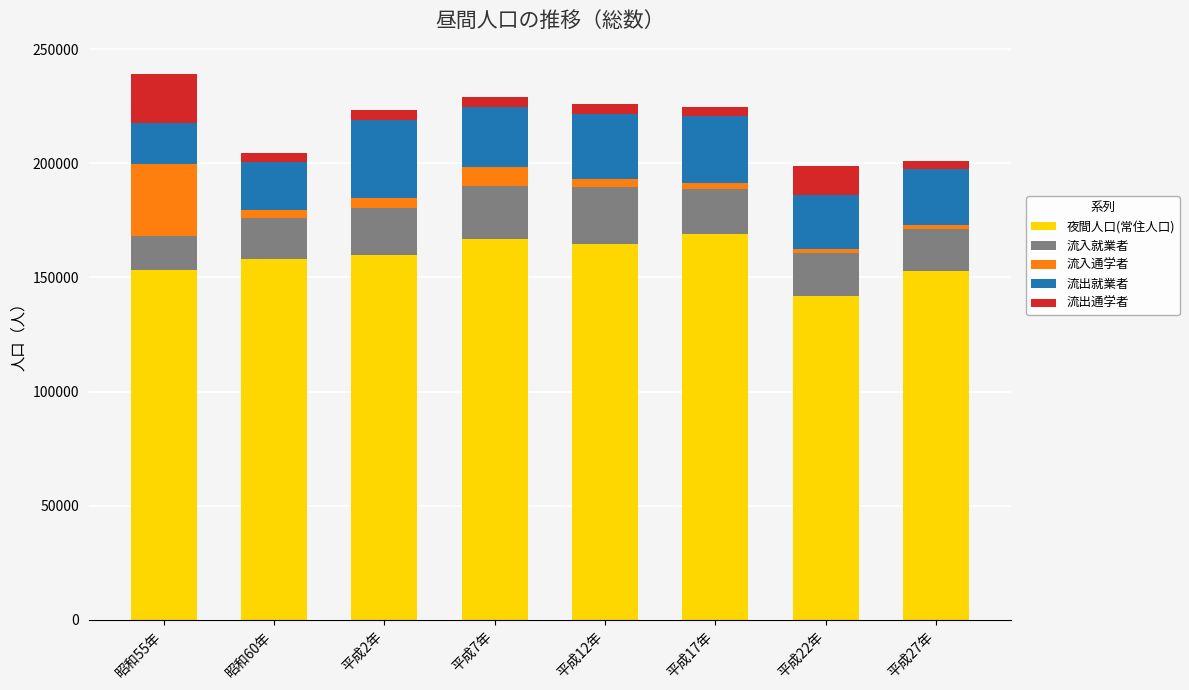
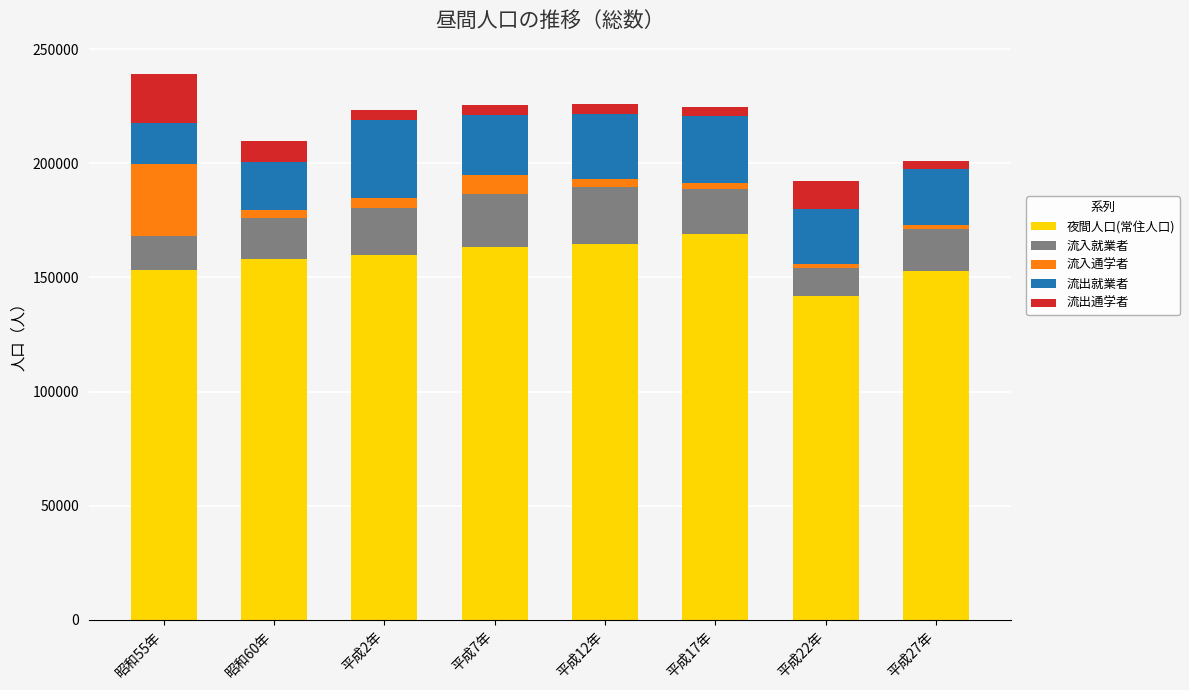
  {
    "夜間人口(常住人口)": {
      "昭和55年": 153000,
      "昭和60年": 158000,
      "平成2年": 160000,
-     "平成7年": 167000,
+     "平成7年": 163000,
      "平成12年": 165000,
      "平成17年": 169000,
      "平成22年": 142000,
      "平成27年": 153000
    },
    "流入就業者": {
      "昭和55年": 15000,
      "昭和60年": 18000,
      "平成2年": 21000,
      "平成7年": 23000,
      "平成12年": 25000,
      "平成17年": 20000,
-     "平成22年": 19000,
+     "平成22年": 12000,
      "平成27年": 18000
    },
    "流入通学者": {
      "昭和55年": 32000,
      "昭和60年": 4000,
      "平成2年": 4000,
      "平成7年": 8000,
      "平成12年": 4000,
      "平成17年": 2000,
      "平成22年": 2000,
      "平成27年": 2000
    },
    "流出就業者": {
      "昭和55年": 18000,
      "昭和60年": 21000,
      "平成2年": 34000,
      "平成7年": 26000,
      "平成12年": 28000,
      "平成17年": 30000,
      "平成22年": 24000,
      "平成27年": 24000
    },
    "流出通学者": {
      "昭和55年": 22000,
-     "昭和60年": 4000,
+     "昭和60年": 9000,
      "平成2年": 5000,
      "平成7年": 4000,
      "平成12年": 4000,
      "平成17年": 4000,
      "平成22年": 12000,
      "平成27年": 4000
    }
  }
